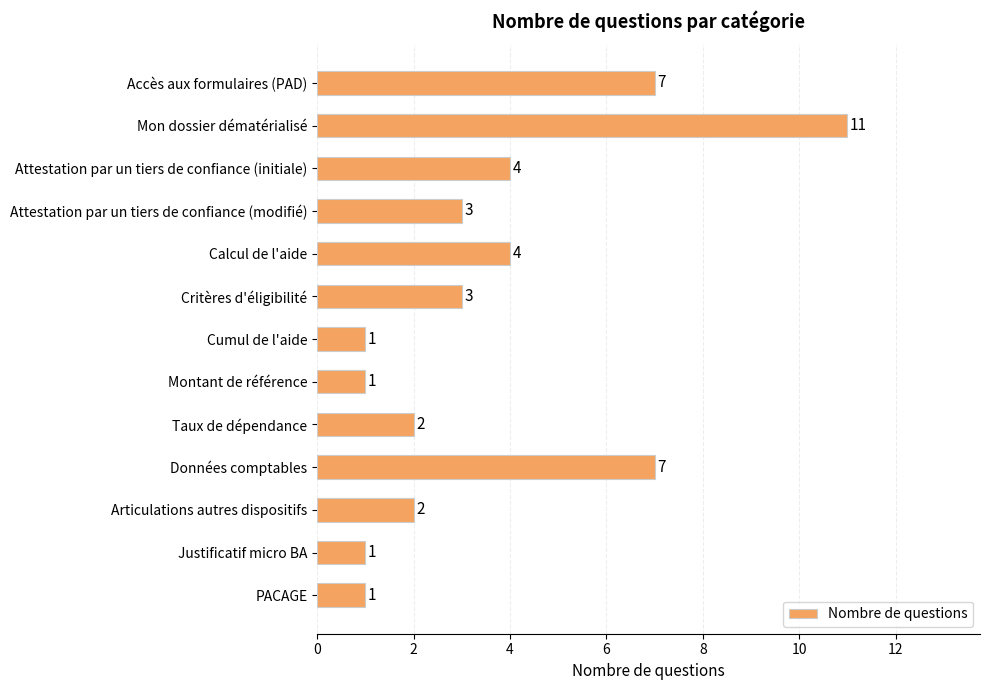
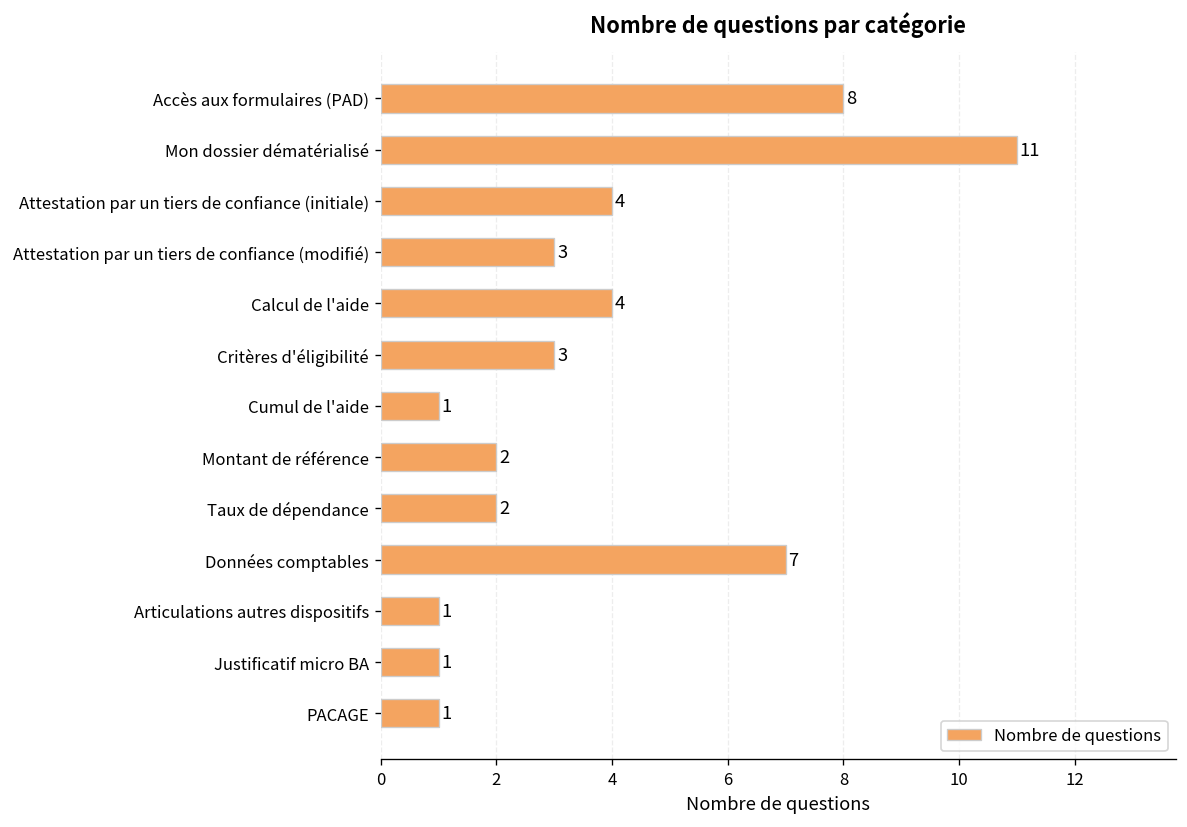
  {
-   "Accès aux formulaires (PAD)": 7,
+   "Accès aux formulaires (PAD)": 8,
    "Mon dossier dématérialisé": 11,
    "Attestation par un tiers de confiance (initiale)": 4,
    "Attestation par un tiers de confiance (modifié)": 3,
    "Calcul de l'aide": 4,
    "Critères d'éligibilité": 3,
    "Cumul de l'aide": 1,
-   "Montant de référence": 1,
+   "Montant de référence": 2,
    "Taux de dépendance": 2,
    "Données comptables": 7,
-   "Articulations autres dispositifs": 2,
+   "Articulations autres dispositifs": 1,
    "Justificatif micro BA": 1,
    "PACAGE": 1
  }
